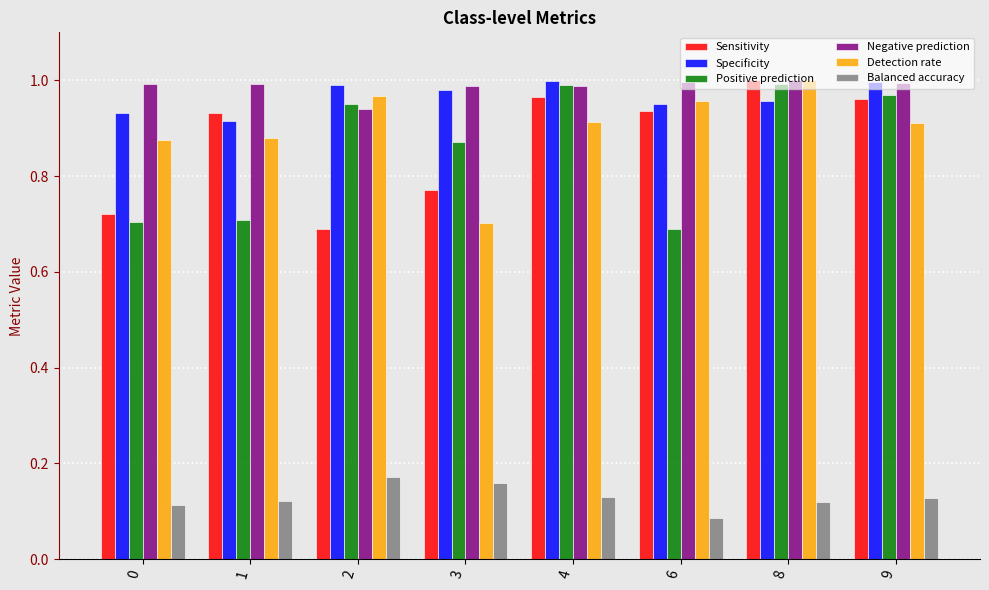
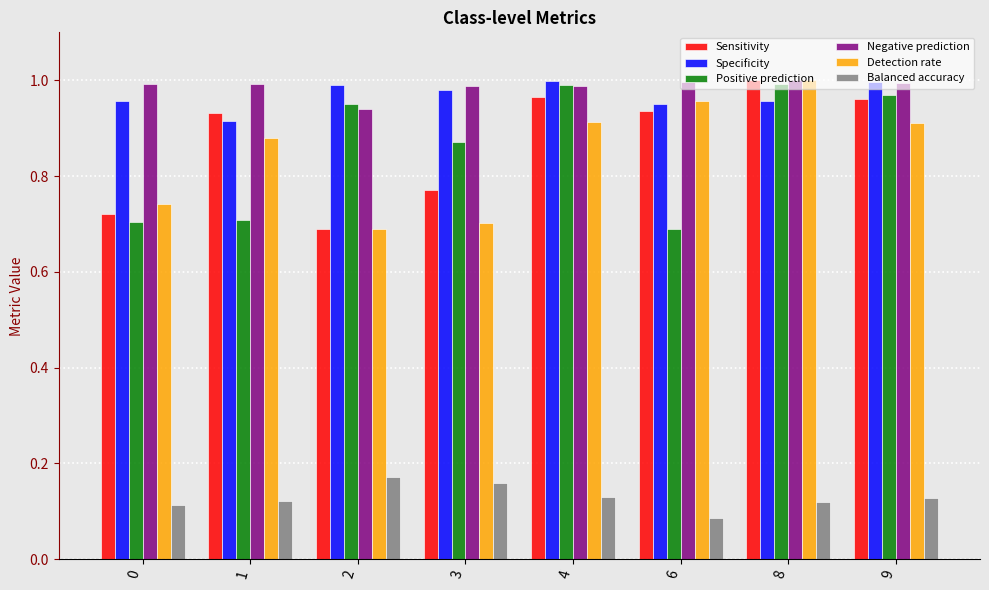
  {
    "Sensitivity": {
      "0": 0.72,
      "1": 0.93,
      "2": 0.69,
      "3": 0.77,
      "4": 0.97,
      "6": 0.94,
      "9": 0.96
    },
    "Specificity": {
-     "0": 0.93,
+     "0": 0.96,
      "1": 0.92,
      "2": 0.99,
      "3": 0.98,
      "4": 1.00,
      "6": 0.95,
      "8": 0.96
    },
    "Positive prediction": {
      "0": 0.71,
      "1": 0.71,
      "2": 0.95,
      "3": 0.87,
      "4": 0.99,
      "6": 0.69,
      "9": 0.97
    },
    "Negative prediction": {
      "0": 0.99,
      "1": 0.99,
      "2": 0.94,
      "3": 0.99,
      "4": 0.99
    },
    "Detection rate": {
-     "0": 0.88,
+     "0": 0.74,
      "1": 0.88,
-     "2": 0.97,
+     "2": 0.69,
      "3": 0.70,
      "4": 0.91,
      "6": 0.96,
      "9": 0.91
    },
    "Balanced accuracy": {
      "0": 0.11,
      "1": 0.12,
      "2": 0.17,
      "3": 0.16,
      "4": 0.13,
      "6": 0.09,
      "8": 0.12,
      "9": 0.13
    }
  }
